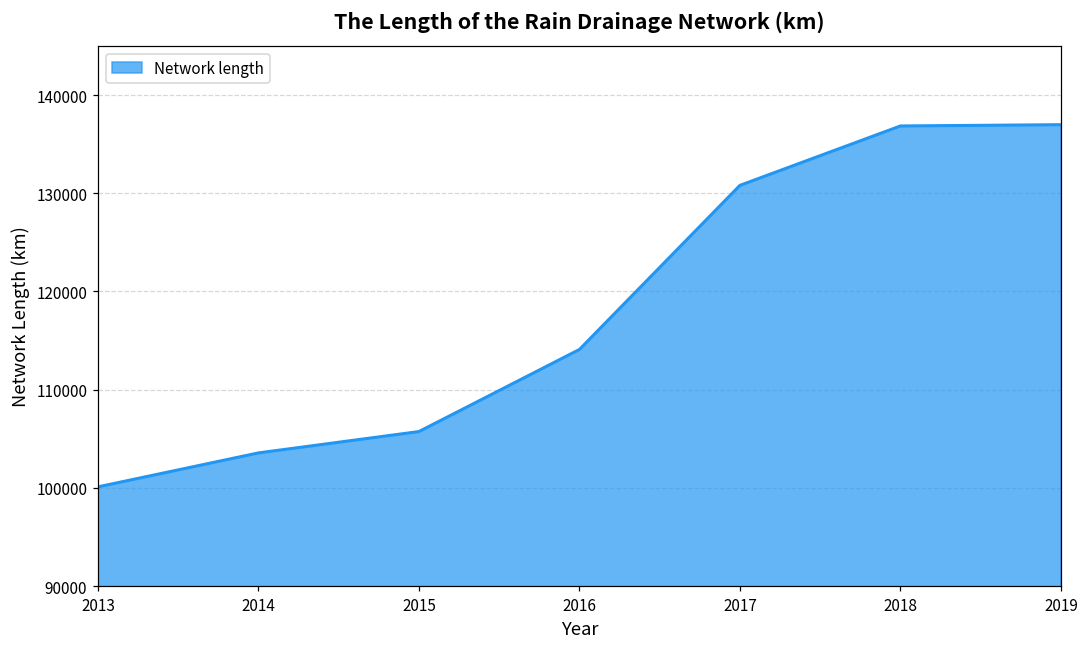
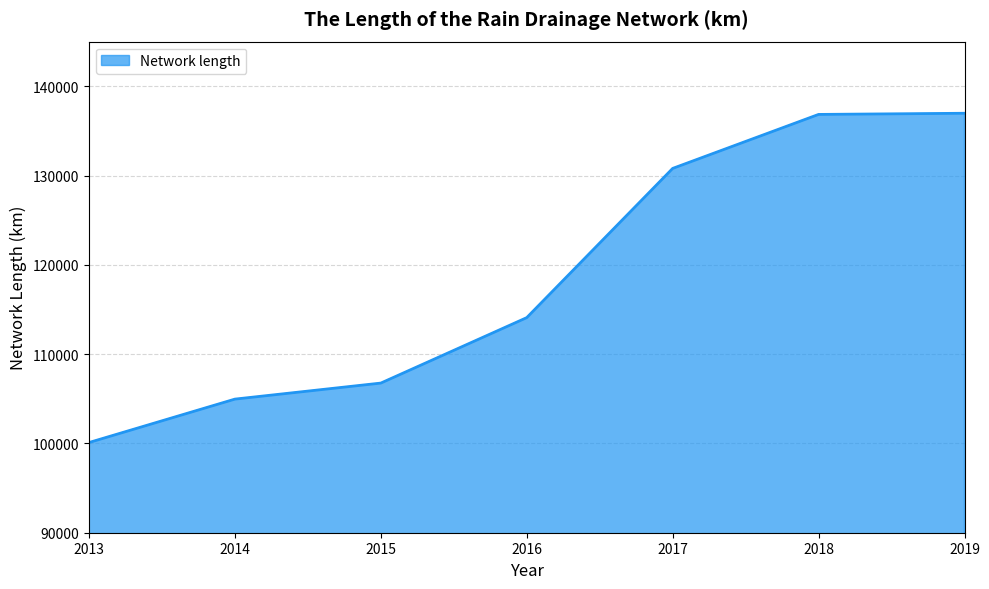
  {
    "2013": 100000,
-   "2014": 104000,
-   "2015": 106000,
+   "2014": 105000,
+   "2015": 107000,
    "2016": 114000,
    "2017": 131000,
    "2018": 137000,
    "2019": 137000
  }
